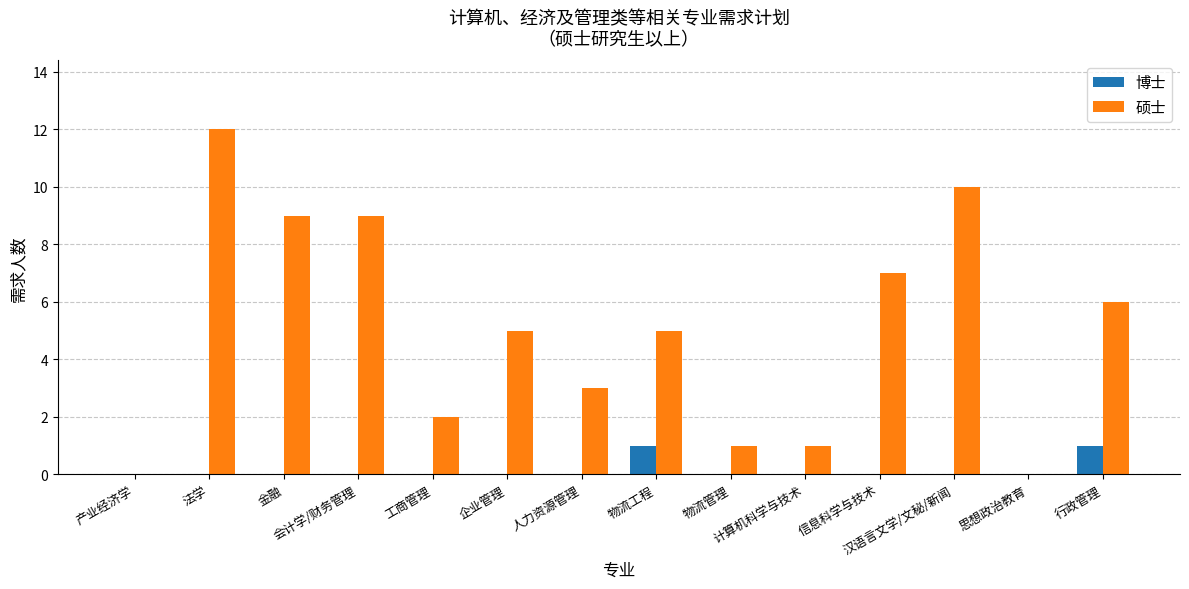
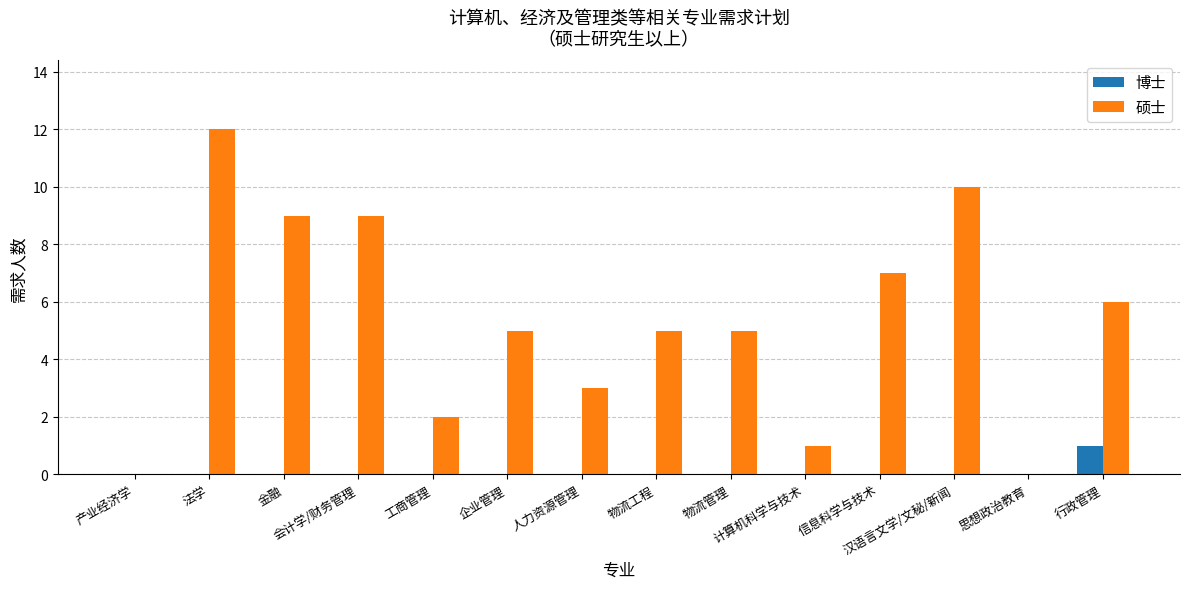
  {
    "博士": {
      "产业经济学": 0,
      "法学": 0,
      "金融": 0,
      "会计学/财务管理": 0,
      "工商管理": 0,
      "企业管理": 0,
      "人力资源管理": 0,
-     "物流工程": 1,
+     "物流工程": 0,
      "物流管理": 0,
      "计算机科学与技术": 0,
      "信息科学与技术": 0,
      "汉语言文学/文秘/新闻": 0,
      "思想政治教育": 0,
      "行政管理": 1
    },
    "硕士": {
      "产业经济学": 0,
      "法学": 12,
      "金融": 9,
      "会计学/财务管理": 9,
      "工商管理": 2,
      "企业管理": 5,
      "人力资源管理": 3,
      "物流工程": 5,
-     "物流管理": 1,
+     "物流管理": 5,
      "计算机科学与技术": 1,
      "信息科学与技术": 7,
      "汉语言文学/文秘/新闻": 10,
      "思想政治教育": 0,
      "行政管理": 6
    }
  }
